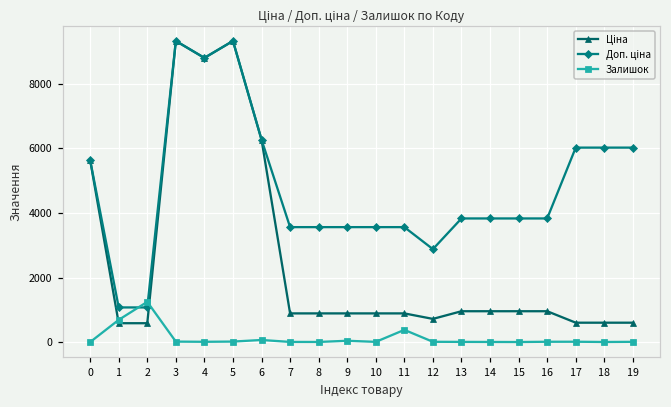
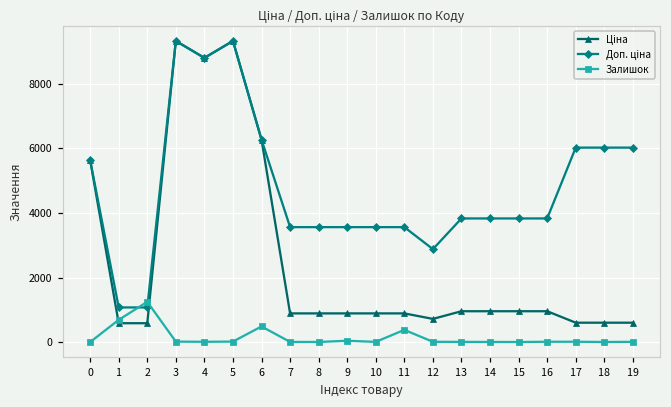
  {
    "Залишок": {
      "0": 0,
      "1": 700,
      "2": 1200,
      "3": 0,
      "4": 0,
      "5": 0,
-     "6": 100,
+     "6": 500,
      "7": 0,
      "8": 0,
      "9": 0,
      "10": 0,
      "11": 400,
      "12": 0,
      "13": 0,
      "14": 0,
      "15": 0,
      "16": 0,
      "17": 0,
      "18": 0,
      "19": 0
    }
  }
